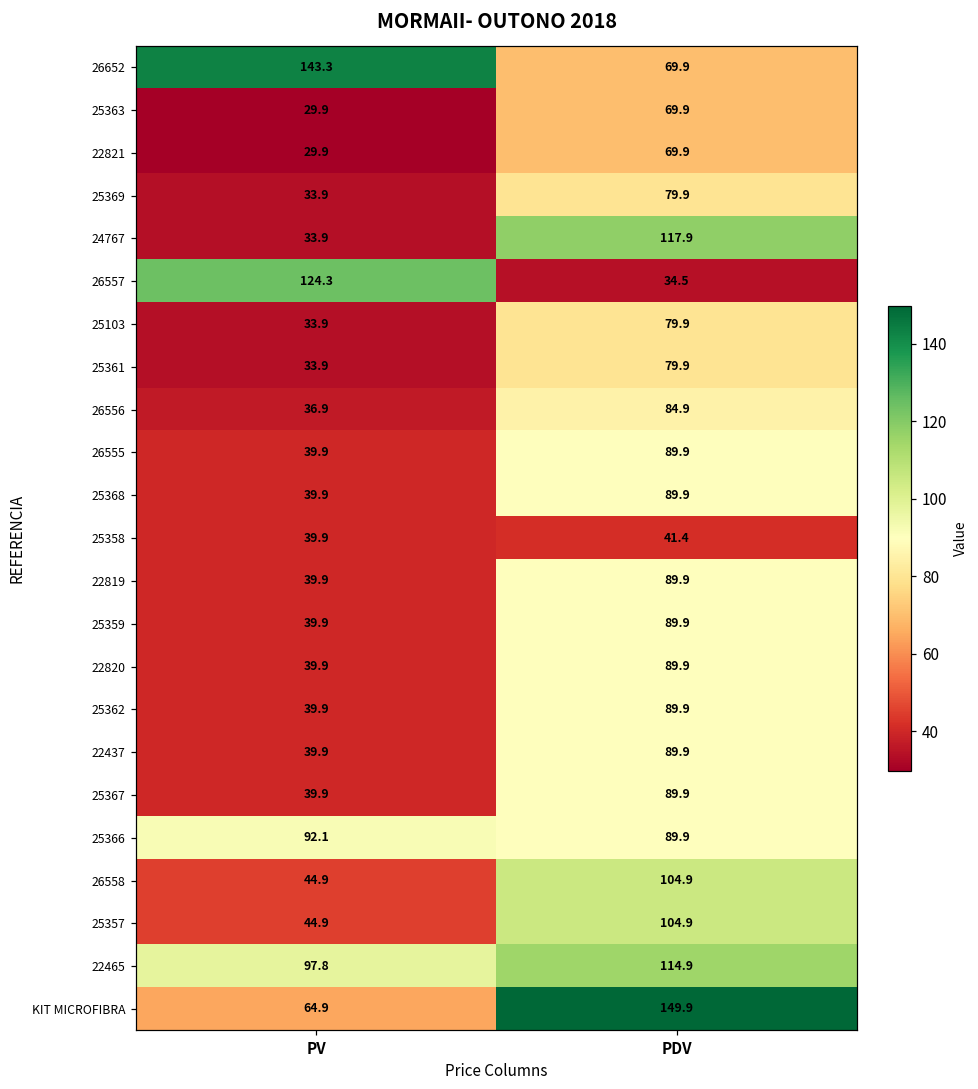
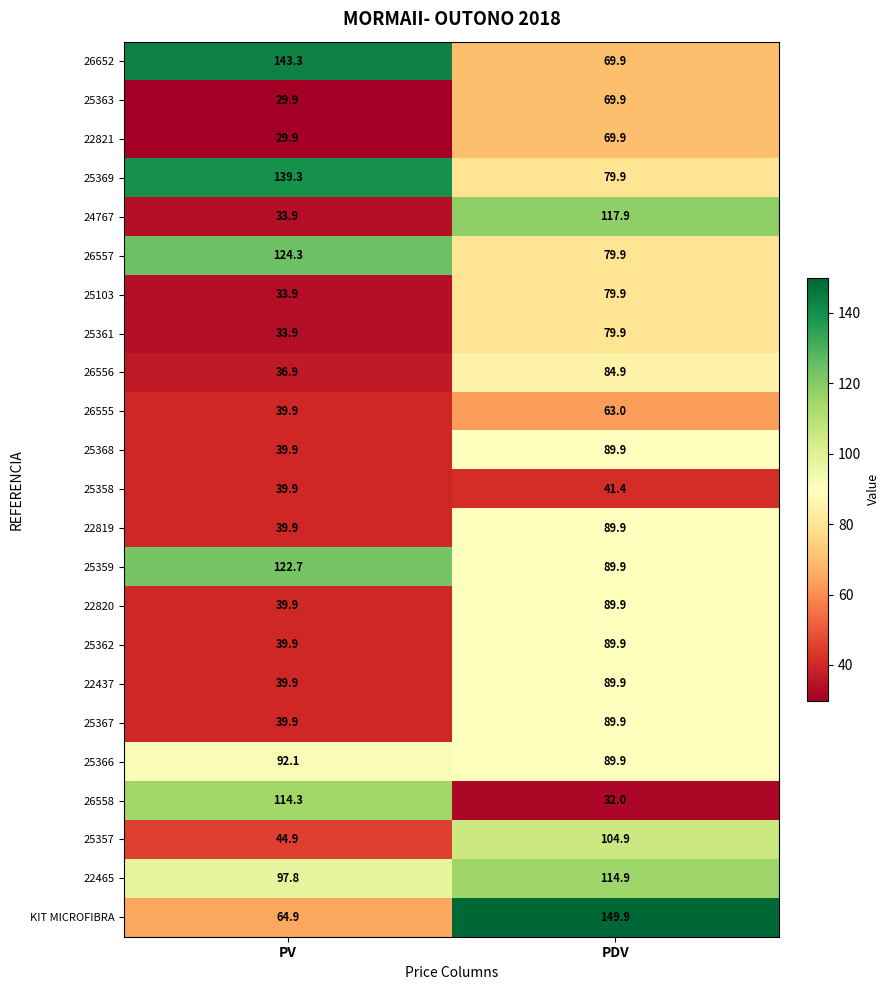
  {
    "26652": {
      "PV": 143.3,
      "PDV": 69.9
    },
    "25363": {
      "PV": 29.9,
      "PDV": 69.9
    },
    "22821": {
      "PV": 29.9,
      "PDV": 69.9
    },
    "25369": {
-     "PV": 33.9,
+     "PV": 139.3,
      "PDV": 79.9
    },
    "24767": {
      "PV": 33.9,
      "PDV": 117.9
    },
    "26557": {
      "PV": 124.3,
-     "PDV": 34.5
+     "PDV": 79.9
    },
    "25103": {
      "PV": 33.9,
      "PDV": 79.9
    },
    "25361": {
      "PV": 33.9,
      "PDV": 79.9
    },
    "26556": {
      "PV": 36.9,
      "PDV": 84.9
    },
    "26555": {
      "PV": 39.9,
-     "PDV": 89.9
+     "PDV": 63.0
    },
    "25368": {
      "PV": 39.9,
      "PDV": 89.9
    },
    "25358": {
      "PV": 39.9,
      "PDV": 41.4
    },
    "22819": {
      "PV": 39.9,
      "PDV": 89.9
    },
    "25359": {
-     "PV": 39.9,
+     "PV": 122.7,
      "PDV": 89.9
    },
    "22820": {
      "PV": 39.9,
      "PDV": 89.9
    },
    "25362": {
      "PV": 39.9,
      "PDV": 89.9
    },
    "22437": {
      "PV": 39.9,
      "PDV": 89.9
    },
    "25367": {
      "PV": 39.9,
      "PDV": 89.9
    },
    "25366": {
      "PV": 92.1,
      "PDV": 89.9
    },
    "26558": {
-     "PV": 44.9,
-     "PDV": 104.9
+     "PV": 114.3,
+     "PDV": 32.0
    },
    "25357": {
      "PV": 44.9,
      "PDV": 104.9
    },
    "22465": {
      "PV": 97.8,
      "PDV": 114.9
    },
    "KIT MICROFIBRA": {
      "PV": 64.9,
      "PDV": 149.9
    }
  }
